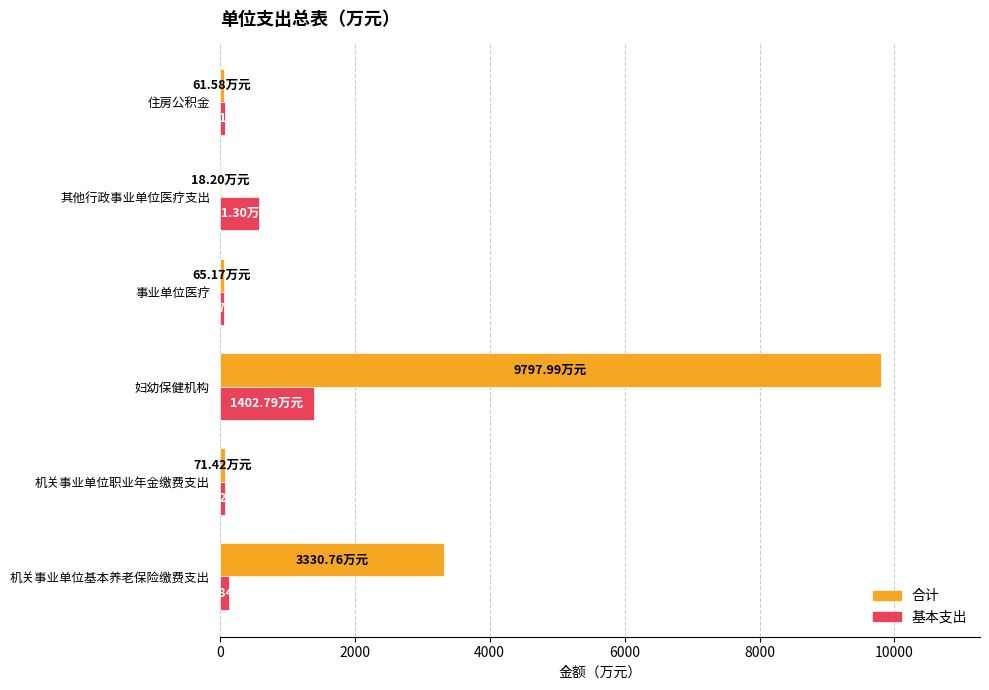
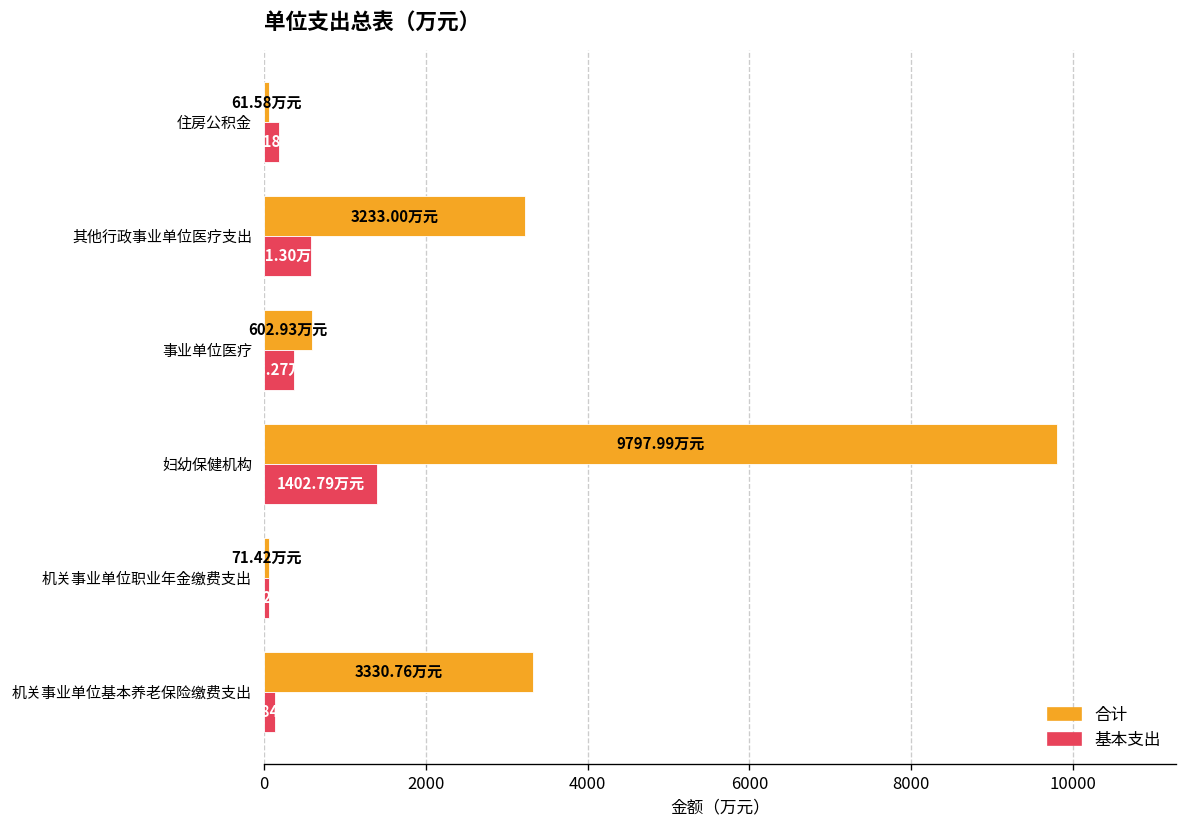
  {
    "合计": {
      "住房公积金": 61.58,
-     "其他行政事业单位医疗支出": 18.20,
-     "事业单位医疗": 65.17,
+     "其他行政事业单位医疗支出": 3233.00,
+     "事业单位医疗": 602.93,
      "妇幼保健机构": 9797.99,
      "机关事业单位职业年金缴费支出": 71.42,
      "机关事业单位基本养老保险缴费支出": 3330.76
    },
    "基本支出": {
-     "住房公积金": 100,
-     "事业单位医疗": 100,
+     "住房公积金": 200,
+     "事业单位医疗": 400,
      "机关事业单位基本养老保险缴费支出": 100
    }
  }
